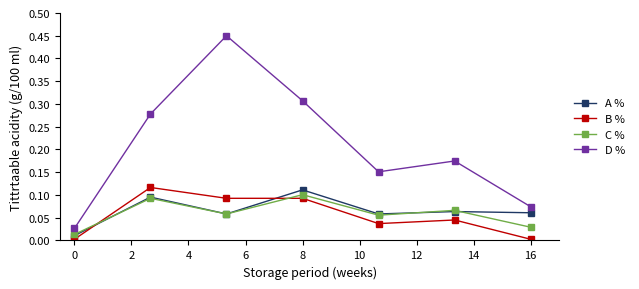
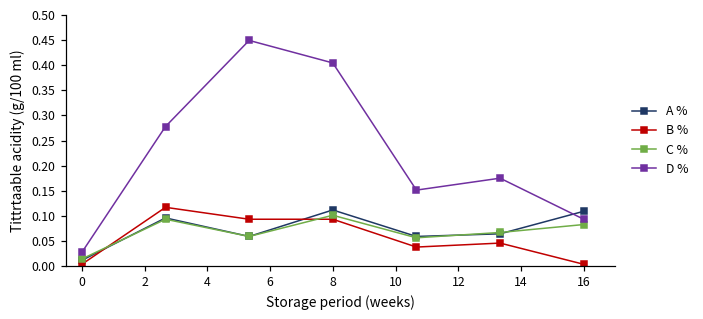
  {
    "A %": {
      "8": 0.11,
-     "16": 0.06
+     "16": 0.11
    },
    "B %": {
      "0": 0.00,
      "8": 0.09,
      "16": 0.00
    },
    "C %": {
      "8": 0.10,
-     "16": 0.03
+     "16": 0.08
    },
    "D %": {
      "0": 0.03,
-     "8": 0.31,
-     "16": 0.07
+     "8": 0.41,
+     "16": 0.09
    }
  }
